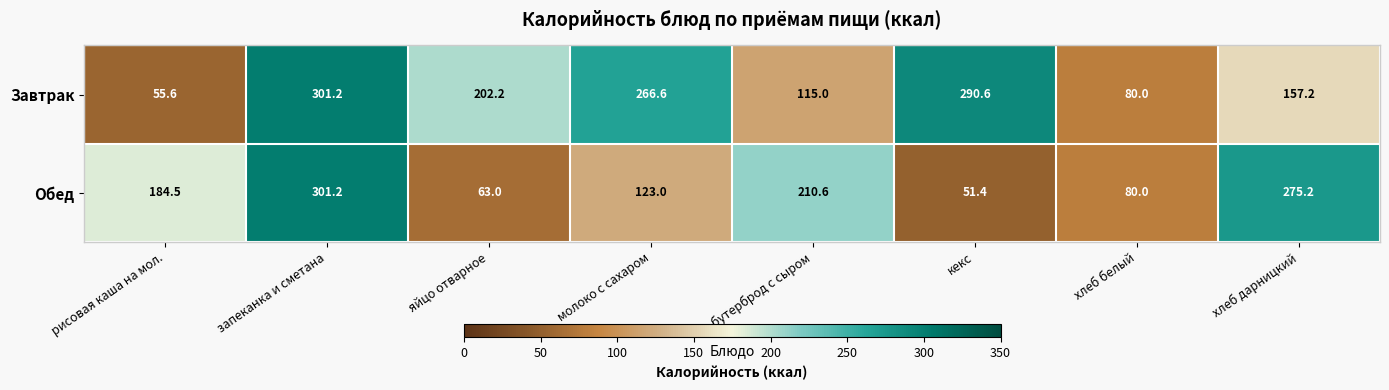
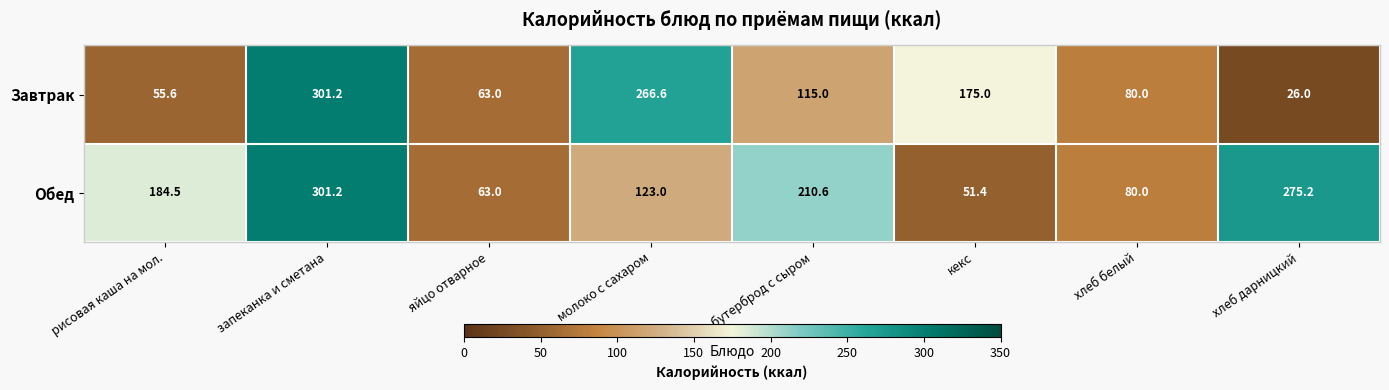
  {
    "Завтрак": {
      "рисовая каша на мол.": 55.6,
      "запеканка и сметана": 301.2,
-     "яйцо отварное": 202.2,
+     "яйцо отварное": 63.0,
      "молоко с сахаром": 266.6,
      "бутерброд с сыром": 115.0,
-     "кекс": 290.6,
+     "кекс": 175.0,
      "хлеб белый": 80.0,
-     "хлеб дарницкий": 157.2
+     "хлеб дарницкий": 26.0
    },
    "Обед": {
      "рисовая каша на мол.": 184.5,
      "запеканка и сметана": 301.2,
      "яйцо отварное": 63.0,
      "молоко с сахаром": 123.0,
      "бутерброд с сыром": 210.6,
      "кекс": 51.4,
      "хлеб белый": 80.0,
      "хлеб дарницкий": 275.2
    }
  }
